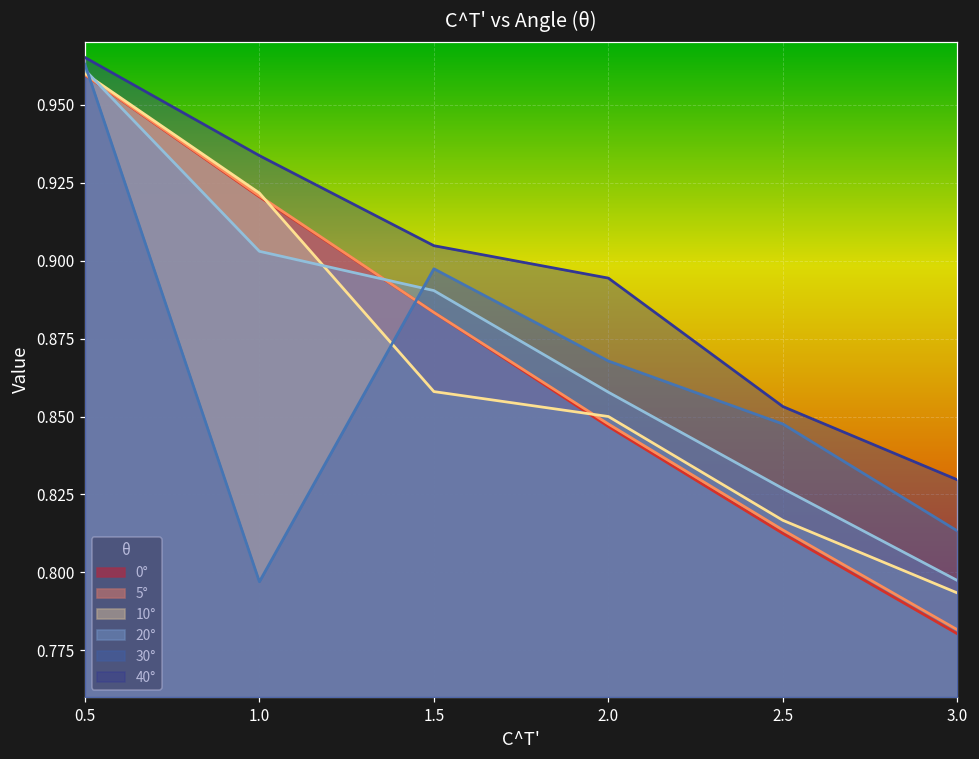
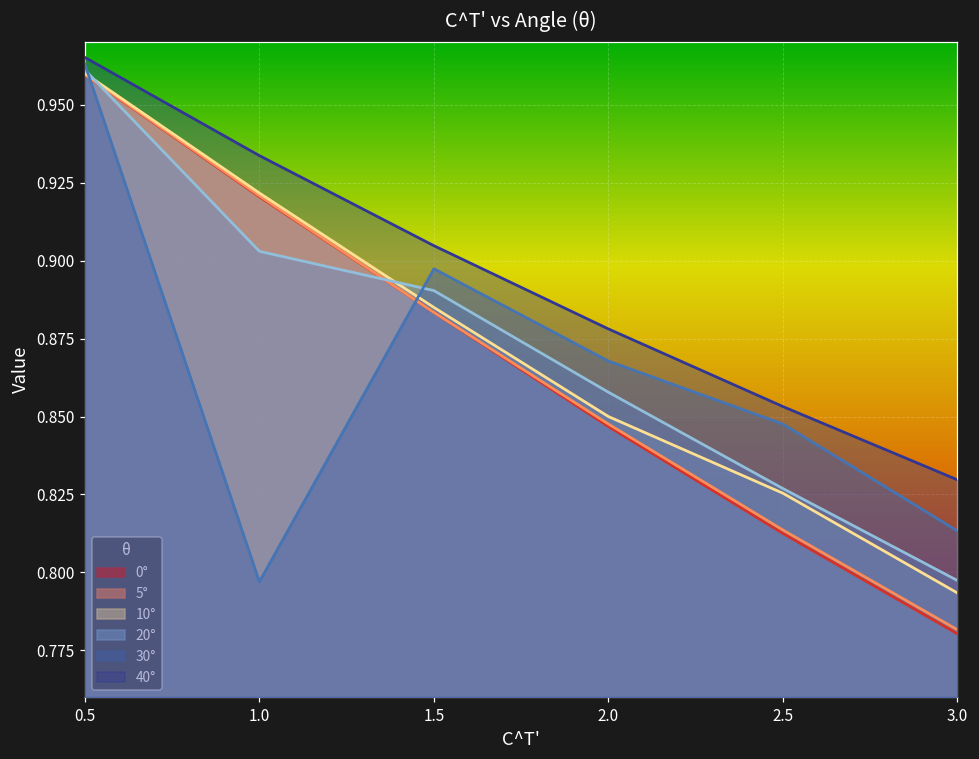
  {
    "0°": {
      "2.5": 0.813,
      "3.0": 0.780
    },
    "5°": {
      "2.5": 0.814,
      "3.0": 0.782
    },
    "10°": {
-     "1.5": 0.858,
+     "1.5": 0.885,
      "2.0": 0.850,
-     "2.5": 0.817,
+     "2.5": 0.825,
      "3.0": 0.793
    },
    "20°": {
      "0.5": 0.961,
      "1.0": 0.903,
      "1.5": 0.890,
      "2.0": 0.858,
      "2.5": 0.827,
      "3.0": 0.797
    },
    "30°": {
      "0.5": 0.963,
      "1.0": 0.797,
      "1.5": 0.897,
      "2.0": 0.868,
      "2.5": 0.848,
      "3.0": 0.813
    },
    "40°": {
      "0.5": 0.965,
      "1.0": 0.934,
      "1.5": 0.905,
-     "2.0": 0.894,
+     "2.0": 0.878,
      "2.5": 0.853,
      "3.0": 0.830
    }
  }
